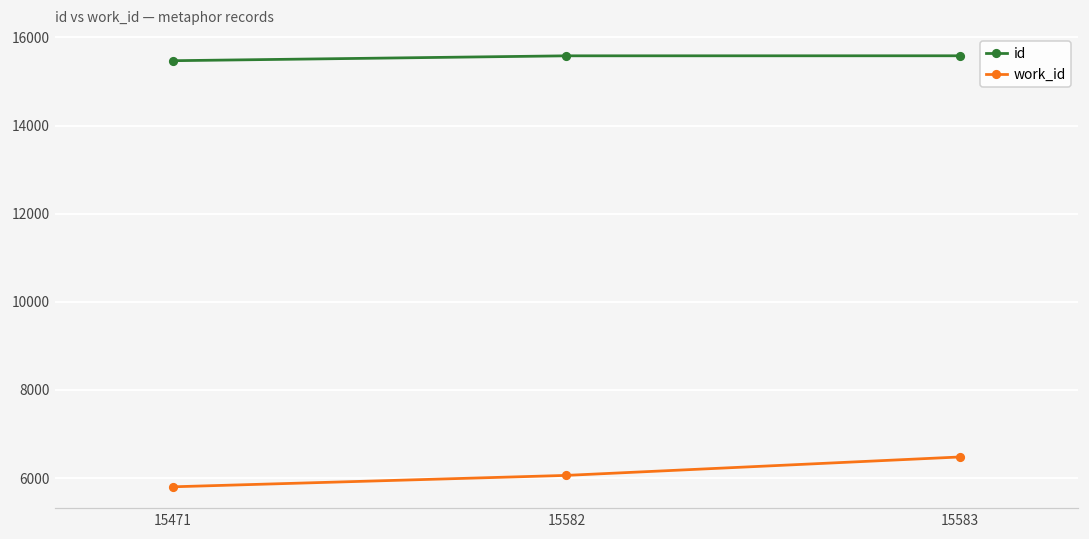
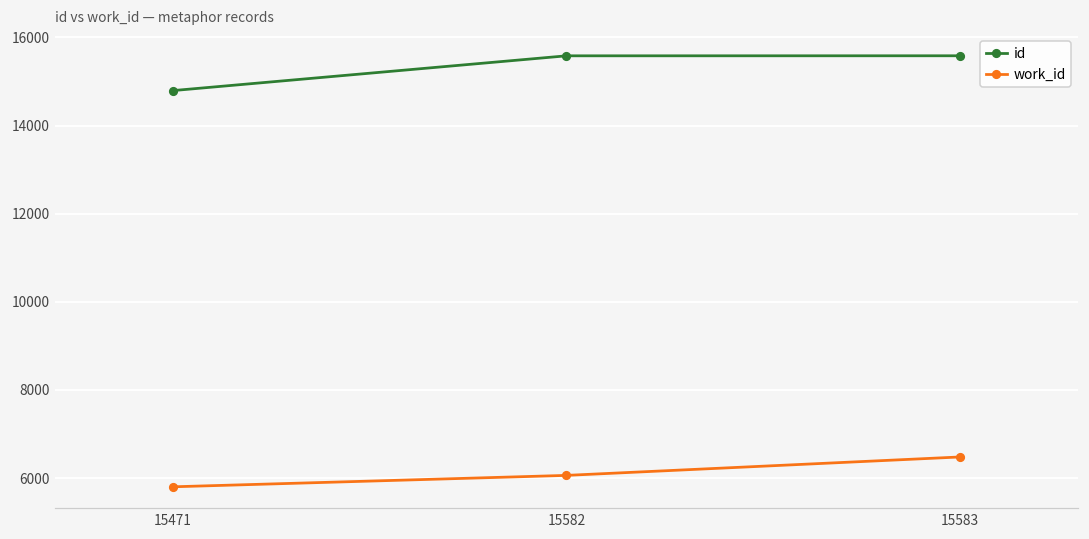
  {
    "id": {
-     "15471": 15500,
+     "15471": 14800,
      "15582": 15600,
      "15583": 15600
    },
    "work_id": {
      "15471": 5800,
      "15582": 6100,
      "15583": 6500
    }
  }
